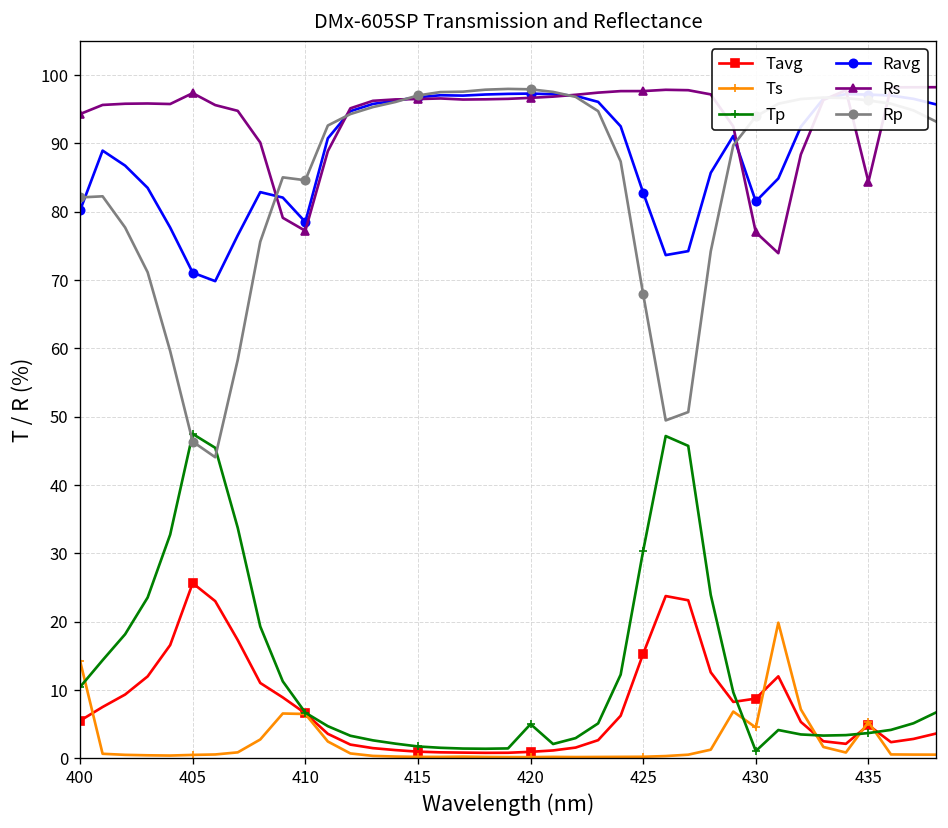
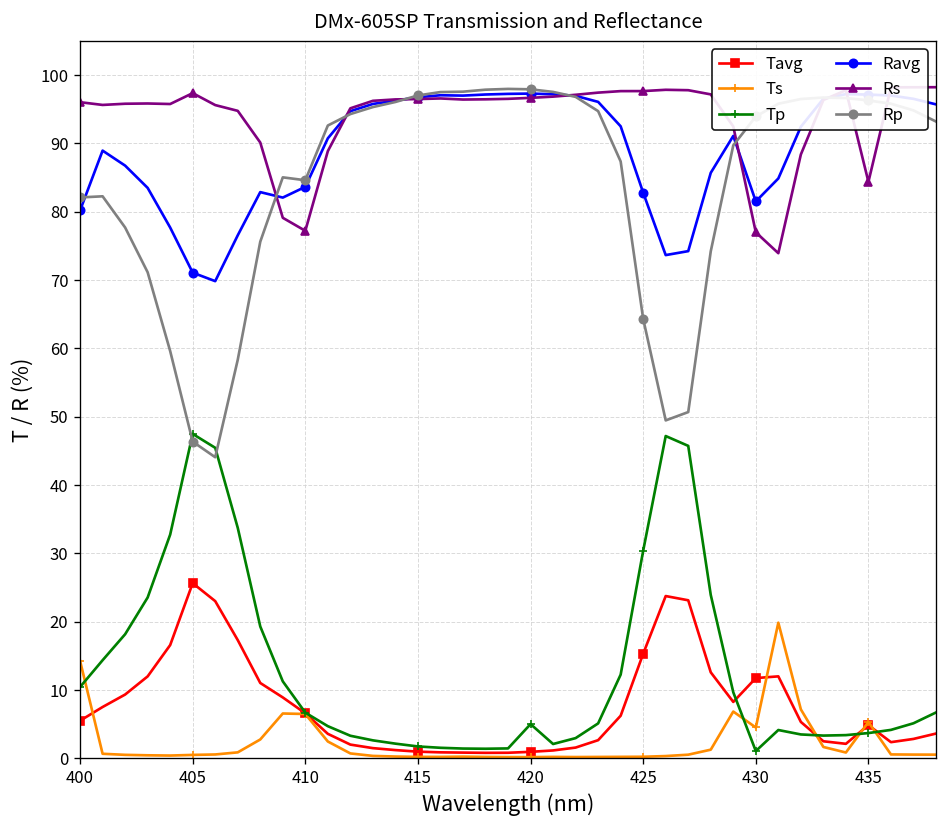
  {
    "Tavg": {
      "400": 6,
      "405": 26,
      "415": 1,
      "420": 1,
      "425": 15,
-     "430": 9,
+     "430": 12,
      "435": 5
    },
    "Ts": {
      "400": 14,
      "405": 1,
      "415": 0,
      "420": 0,
      "425": 0,
      "430": 5,
      "435": 5
    },
    "Tp": {
      "400": 10,
      "405": 47,
      "415": 2,
      "420": 5,
      "425": 30,
      "430": 1,
      "435": 4
    },
    "Ravg": {
      "400": 80,
      "405": 71,
-     "410": 79,
+     "410": 84,
      "420": 97,
      "425": 83,
      "430": 82
    },
    "Rs": {
-     "400": 94,
+     "400": 96,
      "405": 97,
      "410": 77,
      "420": 97,
      "425": 98,
      "430": 77,
      "435": 84
    },
    "Rp": {
      "400": 82,
      "405": 46,
      "410": 85,
      "420": 98,
-     "425": 68
+     "425": 64
    }
  }
